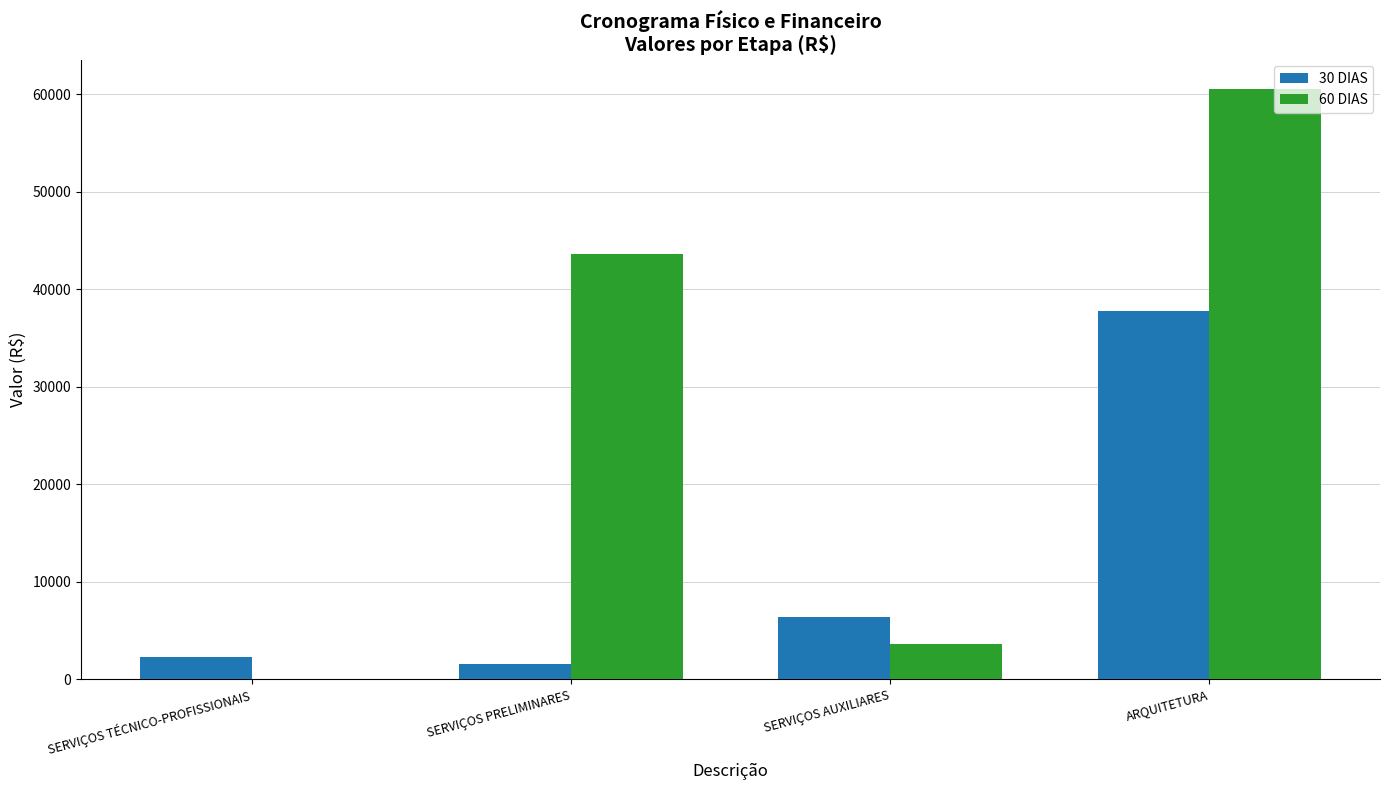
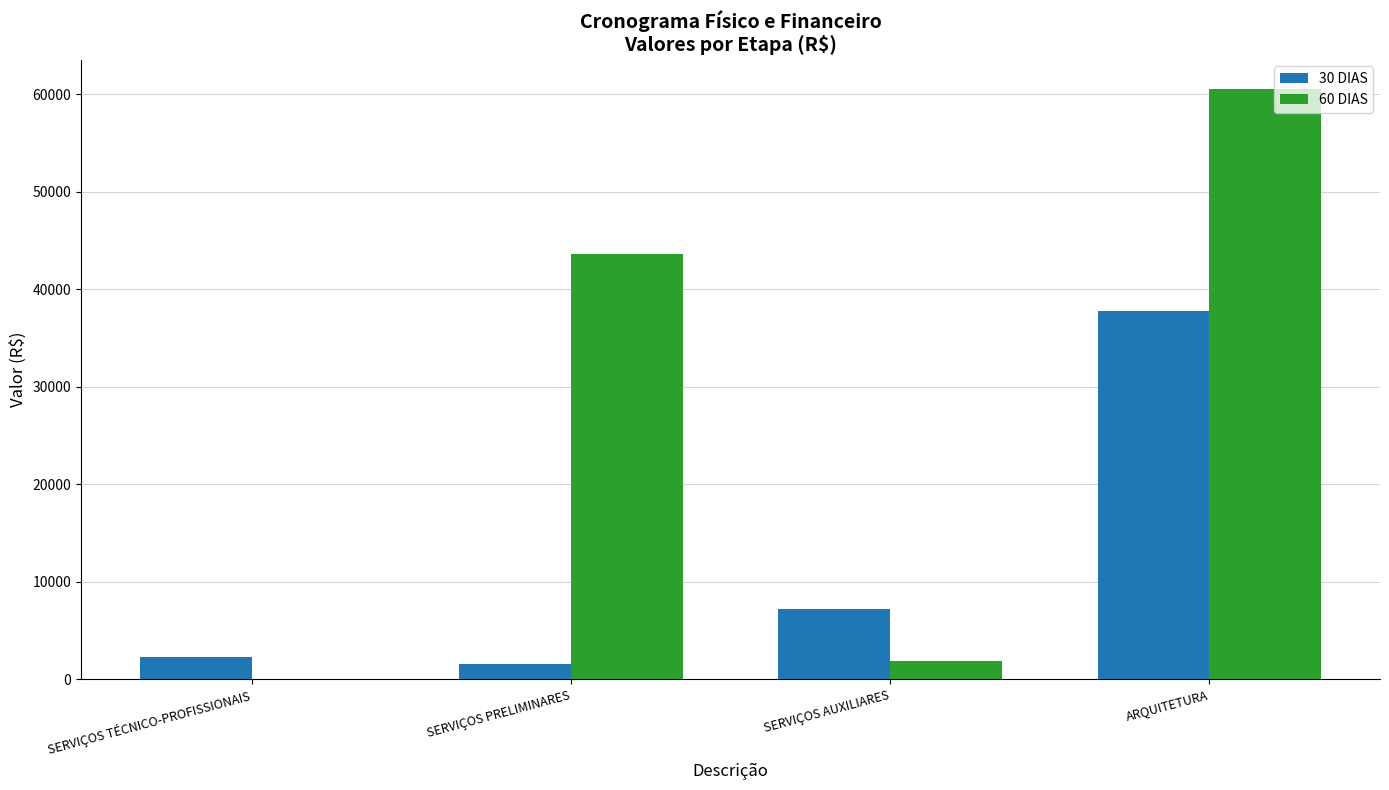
  {
    "30 DIAS": {
      "SERVIÇOS TÉCNICO-PROFISSIONAIS": 2000,
      "SERVIÇOS PRELIMINARES": 2000,
-     "SERVIÇOS AUXILIARES": 6000,
+     "SERVIÇOS AUXILIARES": 7000,
      "ARQUITETURA": 38000
    },
    "60 DIAS": {
      "SERVIÇOS TÉCNICO-PROFISSIONAIS": 0,
      "SERVIÇOS PRELIMINARES": 44000,
-     "SERVIÇOS AUXILIARES": 4000,
+     "SERVIÇOS AUXILIARES": 2000,
      "ARQUITETURA": 61000
    }
  }
